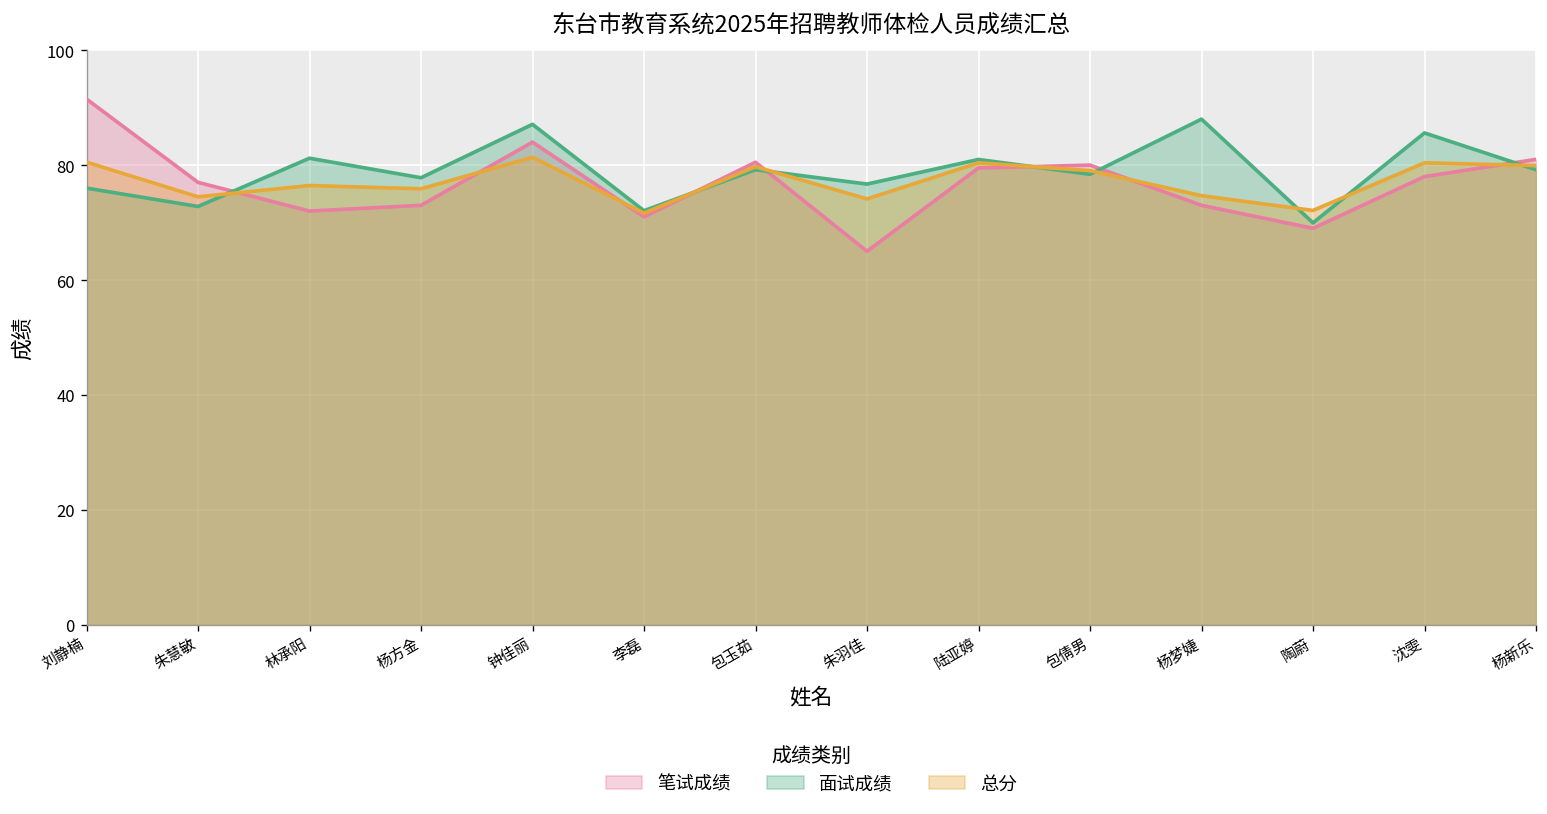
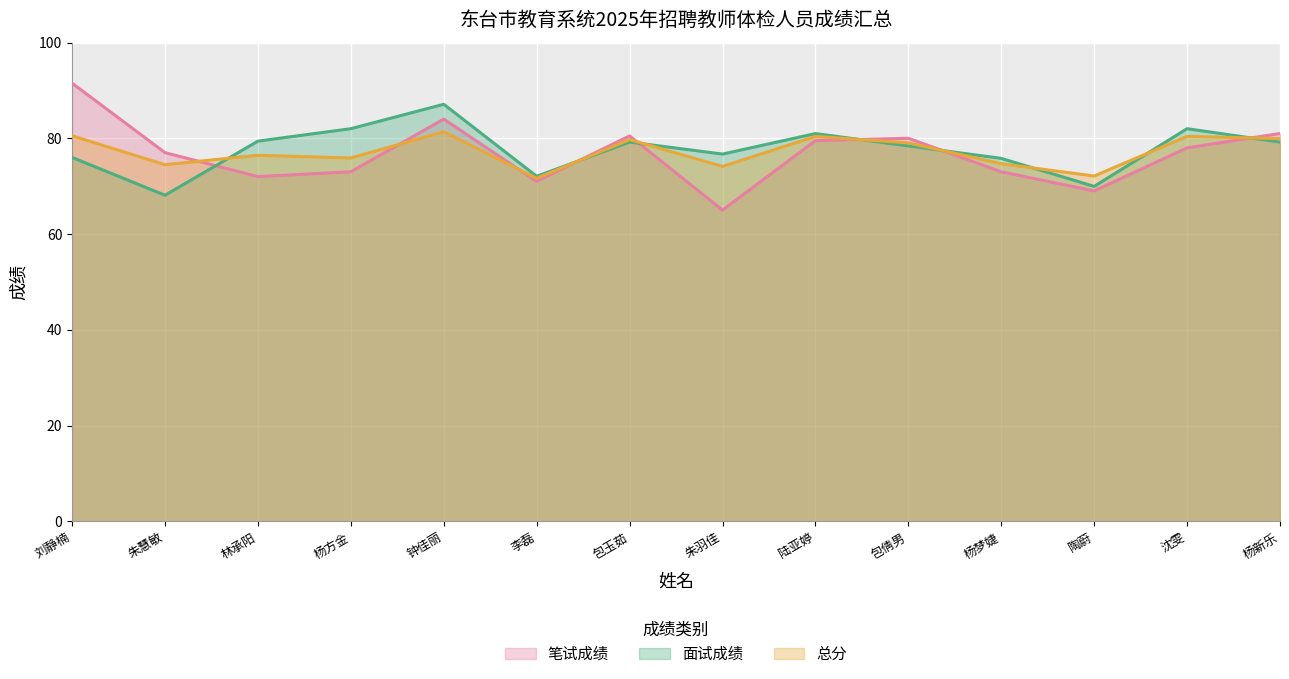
  {
    "面试成绩": {
      "刘静楠": 76,
-     "朱慧敏": 73,
-     "林承阳": 81,
-     "杨方金": 78,
+     "朱慧敏": 68,
+     "林承阳": 79,
+     "杨方金": 82,
      "钟佳丽": 87,
      "朱羽佳": 77,
      "陆亚婷": 81,
      "包倩男": 78,
-     "杨梦婕": 88,
+     "杨梦婕": 76,
      "陶蔚": 70,
-     "沈雯": 86,
+     "沈雯": 82,
      "杨新乐": 79
    }
  }
